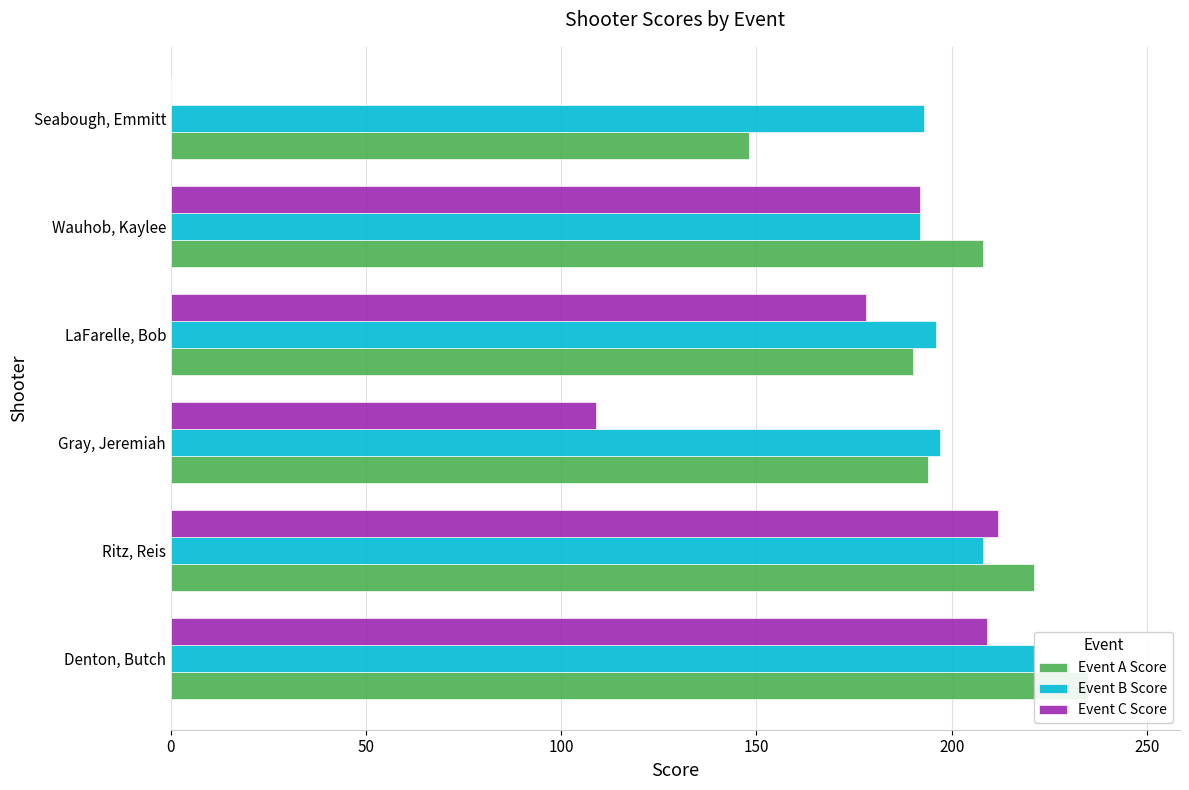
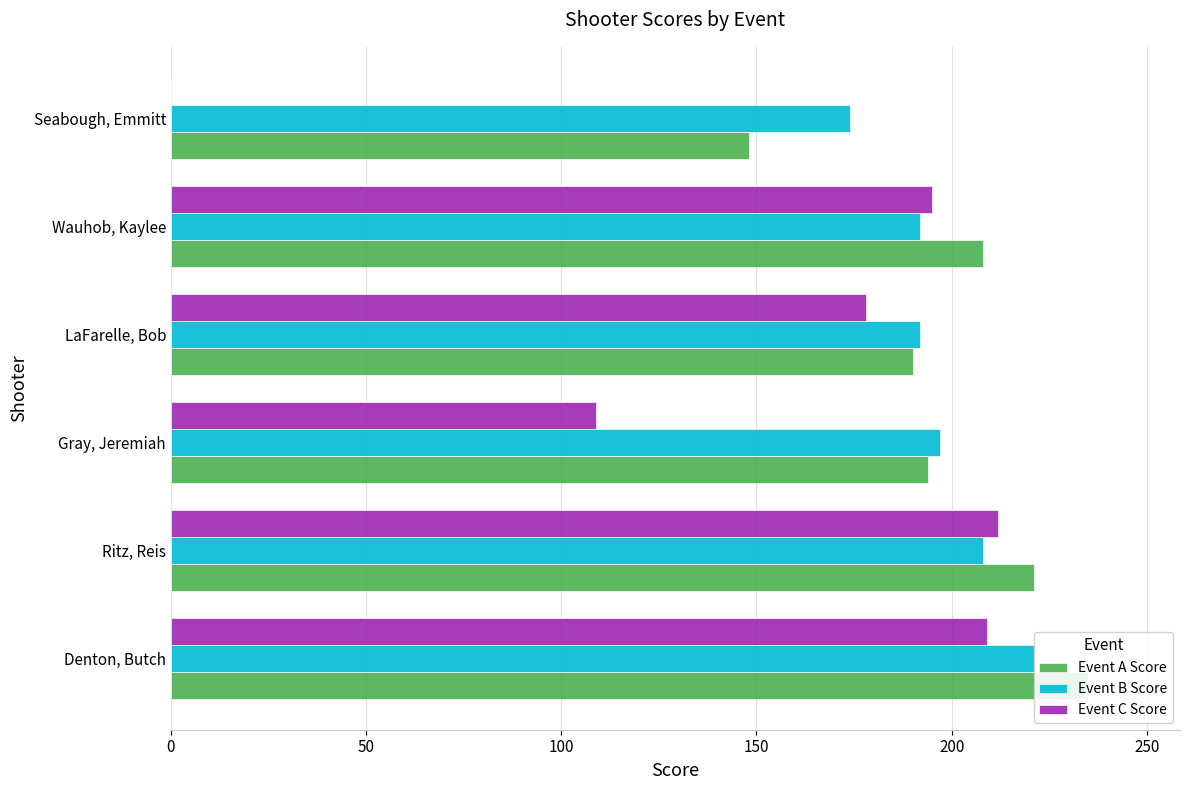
  {
    "Event A Score": {
      "Seabough, Emmitt": 148,
      "Wauhob, Kaylee": 208,
      "LaFarelle, Bob": 190,
      "Gray, Jeremiah": 194,
      "Ritz, Reis": 221
    },
    "Event B Score": {
-     "Seabough, Emmitt": 193,
+     "Seabough, Emmitt": 174,
      "Wauhob, Kaylee": 192,
-     "LaFarelle, Bob": 196,
+     "LaFarelle, Bob": 192,
      "Gray, Jeremiah": 197,
      "Ritz, Reis": 208,
      "Denton, Butch": 221
    },
    "Event C Score": {
      "Seabough, Emmitt": 0,
-     "Wauhob, Kaylee": 192,
+     "Wauhob, Kaylee": 195,
      "LaFarelle, Bob": 178,
      "Gray, Jeremiah": 109,
      "Ritz, Reis": 212,
      "Denton, Butch": 209
    }
  }
